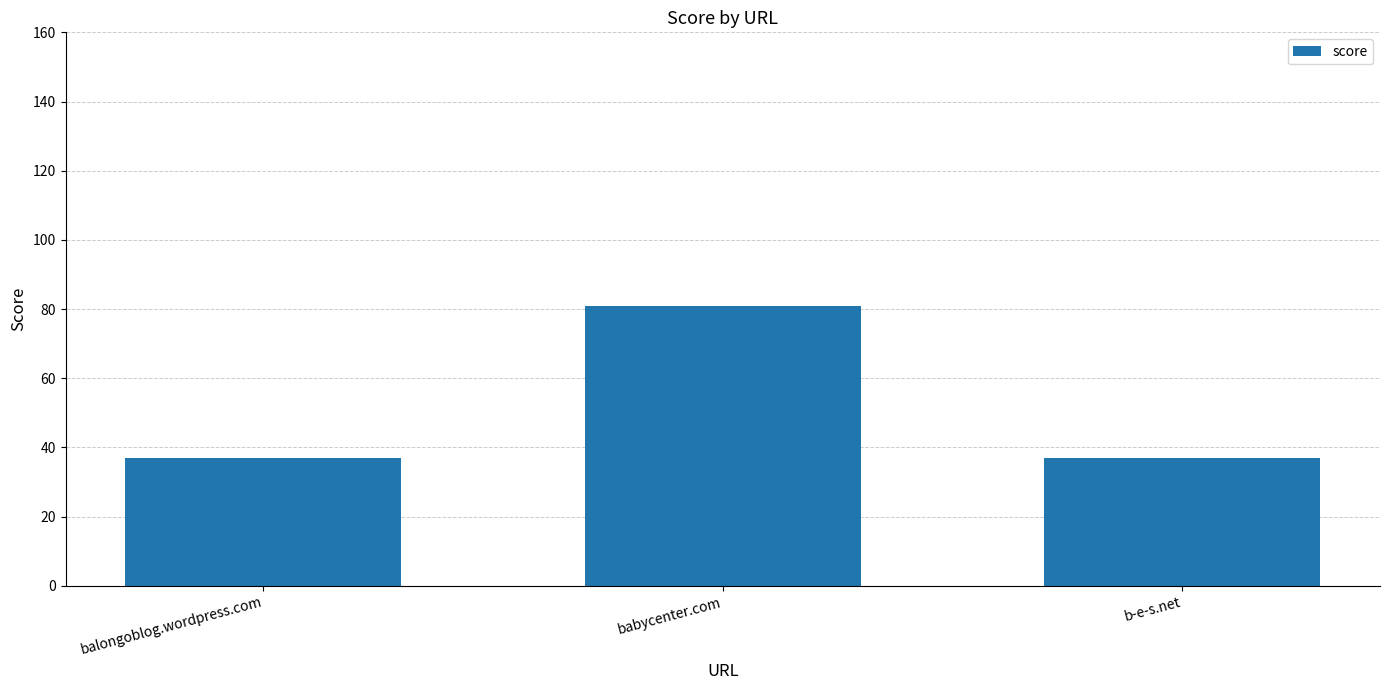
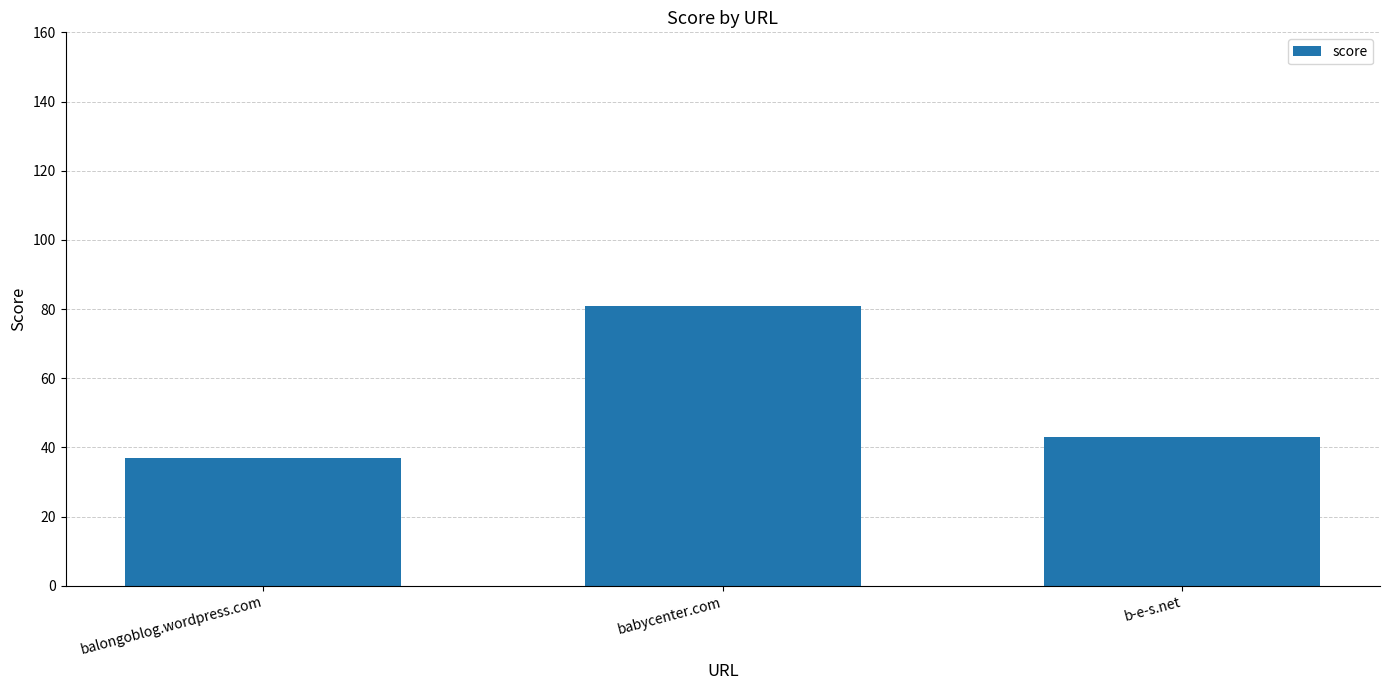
  {
    "balongoblog.wordpress.com": 37,
    "babycenter.com": 81,
-   "b-e-s.net": 37
+   "b-e-s.net": 43
  }
